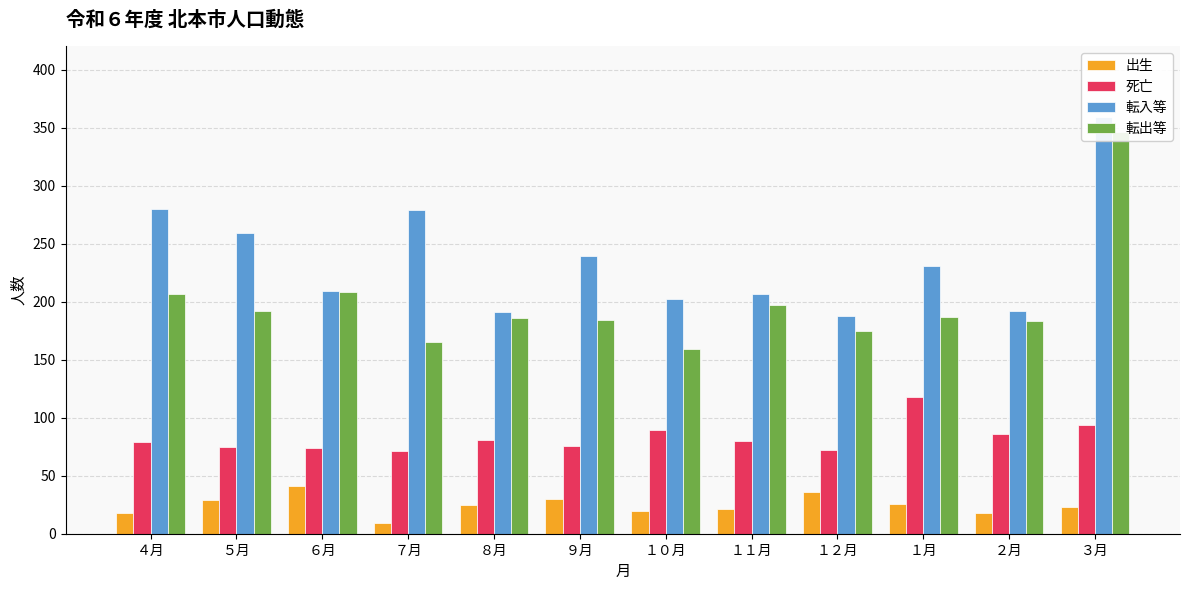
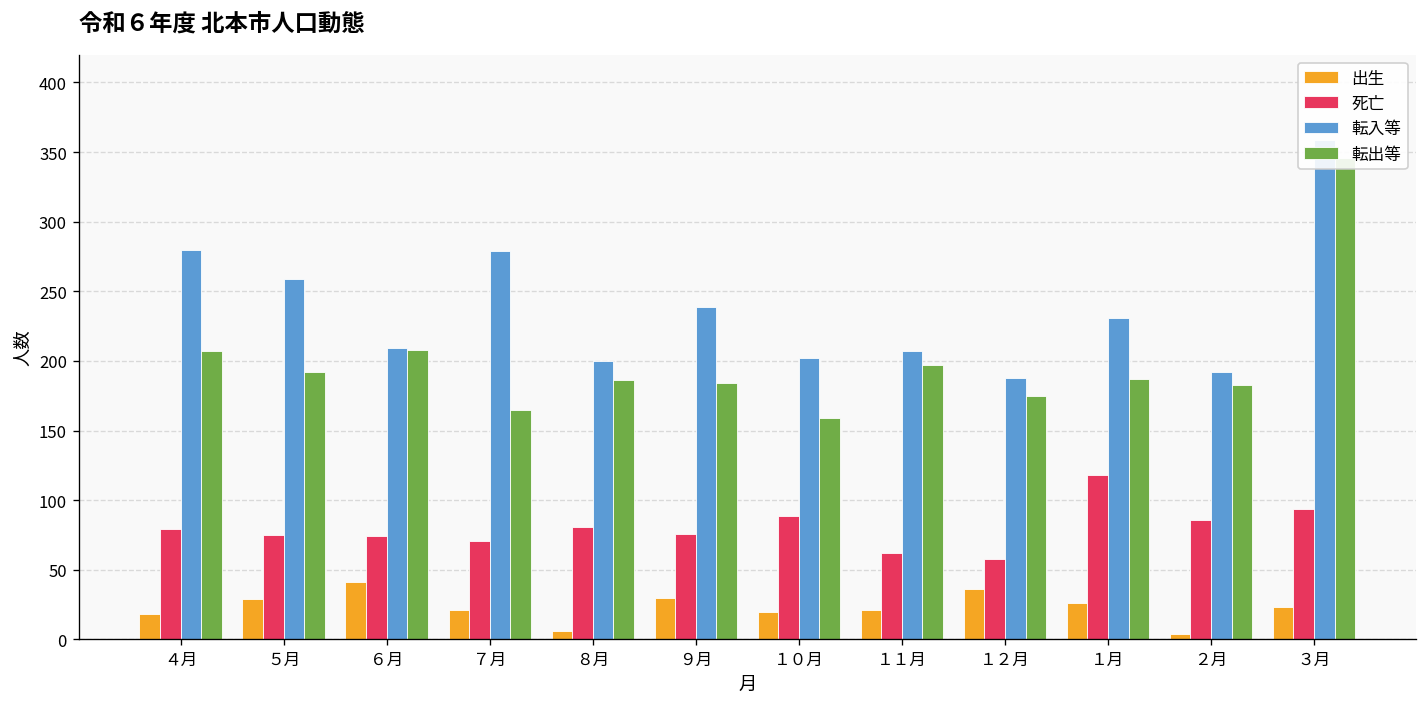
  {
    "出生": {
      "４月": 18,
      "５月": 29,
      "６月": 41,
-     "７月": 9,
-     "８月": 25,
+     "７月": 21,
+     "８月": 6,
      "９月": 30,
      "１０月": 20,
      "１１月": 21,
      "１２月": 36,
      "１月": 26,
-     "２月": 18,
+     "２月": 4,
      "３月": 23
    },
    "死亡": {
      "４月": 79,
      "５月": 75,
      "６月": 74,
      "７月": 71,
      "８月": 81,
      "９月": 76,
      "１０月": 89,
-     "１１月": 80,
-     "１２月": 72,
+     "１１月": 62,
+     "１２月": 58,
      "１月": 118,
      "２月": 86,
      "３月": 94
    },
    "転入等": {
      "４月": 280,
      "５月": 259,
      "６月": 209,
      "７月": 279,
-     "８月": 191,
+     "８月": 200,
      "９月": 239,
      "１０月": 202,
      "１１月": 207,
      "１２月": 188,
      "１月": 231,
      "２月": 192
    },
    "転出等": {
      "４月": 207,
      "５月": 192,
      "６月": 208,
      "７月": 165,
      "８月": 186,
      "９月": 184,
      "１０月": 159,
      "１１月": 197,
      "１２月": 175,
      "１月": 187,
      "２月": 183
    }
  }
